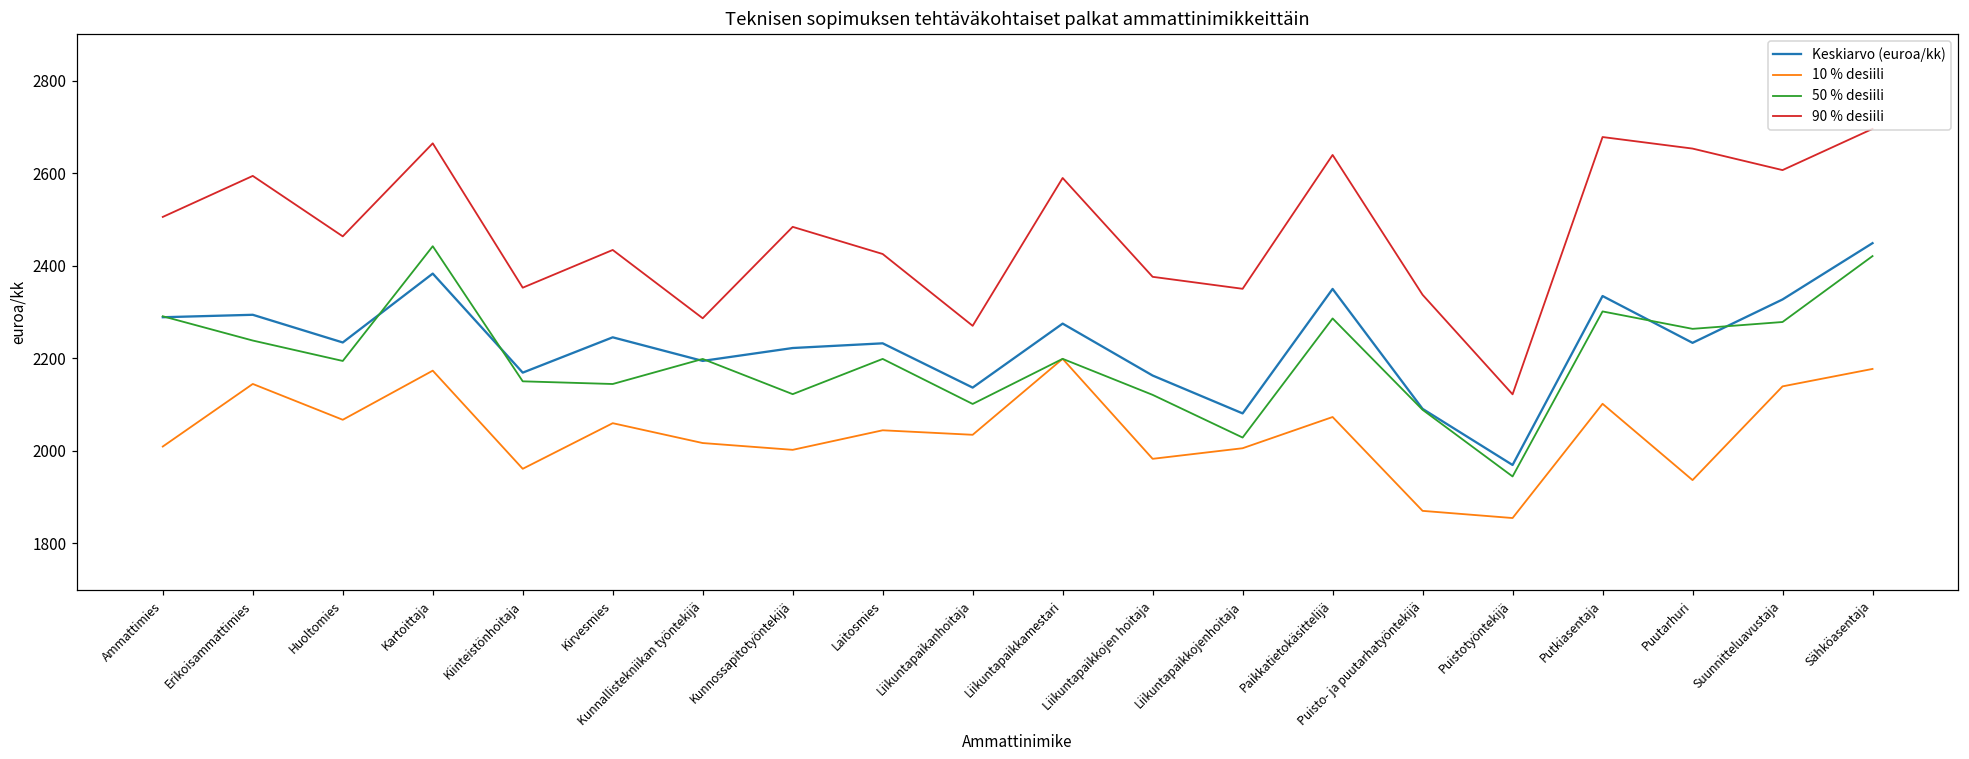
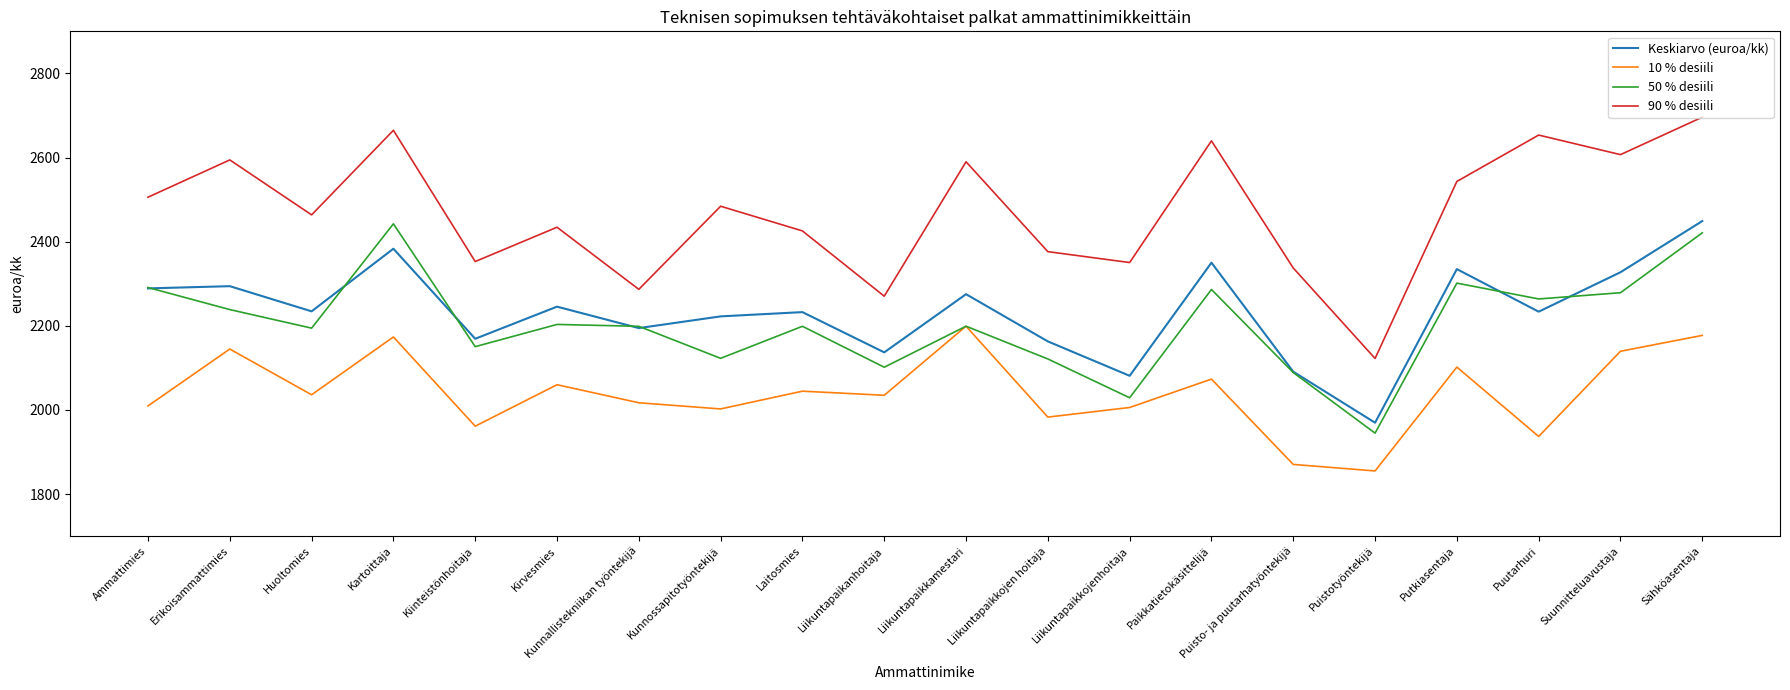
  {
    "Keskiarvo (euroa/kk)": {
      "Erikoisammattimies": 2290,
      "Huoltomies": 2230,
      "Kartoittaja": 2380,
      "Kiinteistönhoitaja": 2170,
      "Kirvesmies": 2250,
      "Kunnossapitotyöntekijä": 2220,
      "Laitosmies": 2230,
      "Liikuntapaikanhoitaja": 2140,
      "Liikuntapaikkamestari": 2280,
      "Liikuntapaikkojen hoitaja": 2160,
      "Liikuntapaikkojenhoitaja": 2080,
      "Paikkatietokäsittelijä": 2350,
      "Puistotyöntekijä": 1970,
      "Putkiasentaja": 2330,
      "Puutarhuri": 2230,
      "Suunnitteluavustaja": 2330,
      "Sähköasentaja": 2450
    },
    "10 % desiili": {
      "Ammattimies": 2010,
      "Erikoisammattimies": 2140,
-     "Huoltomies": 2070,
+     "Huoltomies": 2040,
      "Kartoittaja": 2170,
      "Kiinteistönhoitaja": 1960,
      "Kirvesmies": 2060,
      "Kunnallistekniikan työntekijä": 2020,
      "Kunnossapitotyöntekijä": 2000,
      "Laitosmies": 2040,
      "Liikuntapaikanhoitaja": 2030,
      "Liikuntapaikkojen hoitaja": 1980,
      "Liikuntapaikkojenhoitaja": 2010,
      "Paikkatietokäsittelijä": 2070,
      "Puisto- ja puutarhatyöntekijä": 1870,
      "Puistotyöntekijä": 1850,
      "Putkiasentaja": 2100,
      "Puutarhuri": 1940,
      "Suunnitteluavustaja": 2140,
      "Sähköasentaja": 2180
    },
    "50 % desiili": {
      "Erikoisammattimies": 2240,
      "Huoltomies": 2190,
      "Kartoittaja": 2440,
      "Kiinteistönhoitaja": 2150,
-     "Kirvesmies": 2140,
+     "Kirvesmies": 2200,
      "Kunnossapitotyöntekijä": 2120,
      "Laitosmies": 2200,
      "Liikuntapaikanhoitaja": 2100,
      "Liikuntapaikkojen hoitaja": 2120,
      "Liikuntapaikkojenhoitaja": 2030,
      "Paikkatietokäsittelijä": 2290,
      "Puistotyöntekijä": 1940,
      "Putkiasentaja": 2300,
      "Puutarhuri": 2260,
      "Suunnitteluavustaja": 2280,
      "Sähköasentaja": 2420
    },
    "90 % desiili": {
      "Ammattimies": 2510,
      "Erikoisammattimies": 2590,
      "Huoltomies": 2460,
      "Kartoittaja": 2660,
      "Kiinteistönhoitaja": 2350,
      "Kirvesmies": 2430,
      "Kunnallistekniikan työntekijä": 2290,
      "Kunnossapitotyöntekijä": 2480,
      "Laitosmies": 2430,
      "Liikuntapaikanhoitaja": 2270,
      "Liikuntapaikkamestari": 2590,
      "Liikuntapaikkojen hoitaja": 2380,
      "Liikuntapaikkojenhoitaja": 2350,
      "Paikkatietokäsittelijä": 2640,
      "Puisto- ja puutarhatyöntekijä": 2340,
      "Puistotyöntekijä": 2120,
-     "Putkiasentaja": 2680,
+     "Putkiasentaja": 2540,
      "Puutarhuri": 2650,
      "Suunnitteluavustaja": 2610
    }
  }
